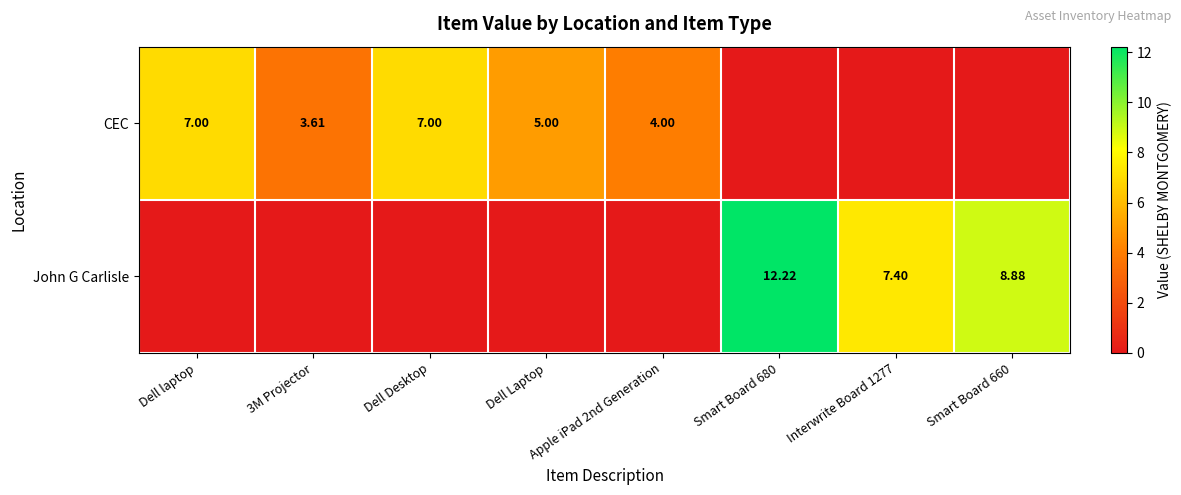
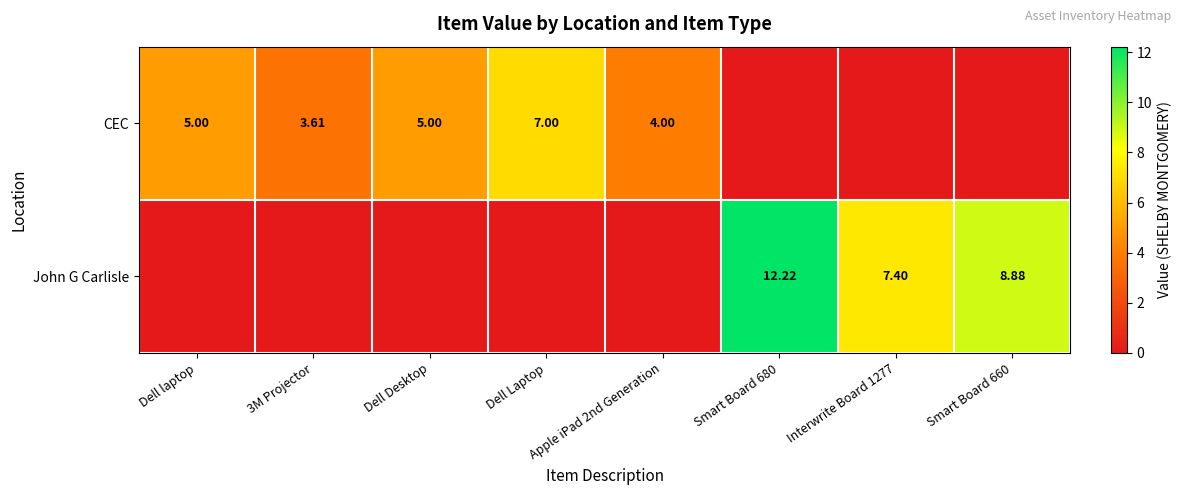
  {
    "CEC": {
-     "Dell laptop": 7.00,
+     "Dell laptop": 5.00,
      "3M Projector": 3.61,
-     "Dell Desktop": 7.00,
-     "Dell Laptop": 5.00,
+     "Dell Desktop": 5.00,
+     "Dell Laptop": 7.00,
      "Apple iPad 2nd Generation": 4.00
    },
    "John G Carlisle": {
      "Smart Board 680": 12.22,
      "Interwrite Board 1277": 7.40,
      "Smart Board 660": 8.88
    }
  }
